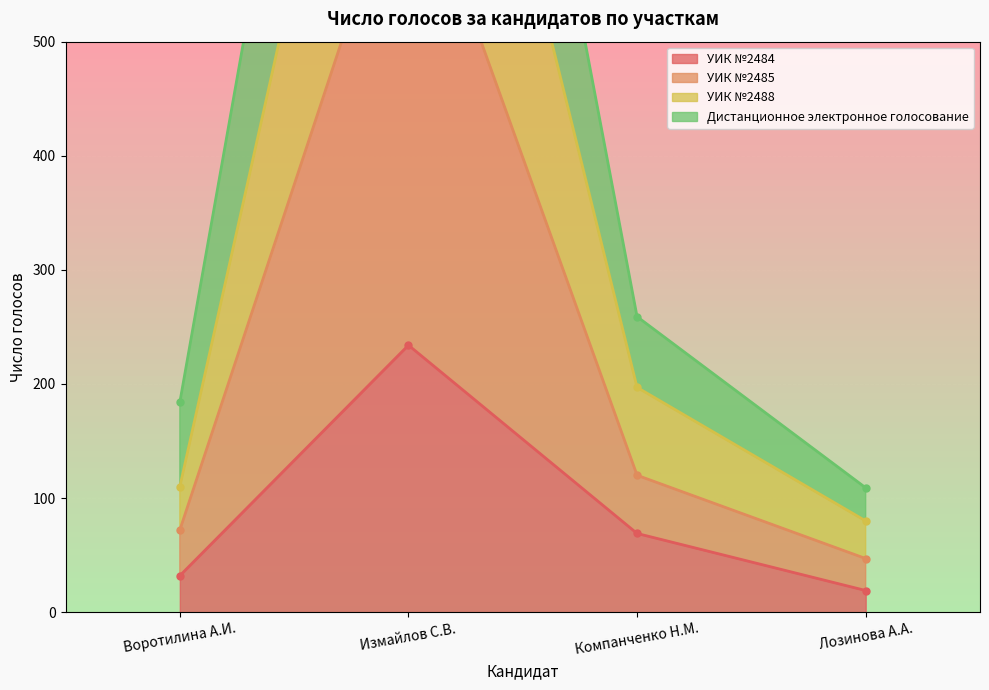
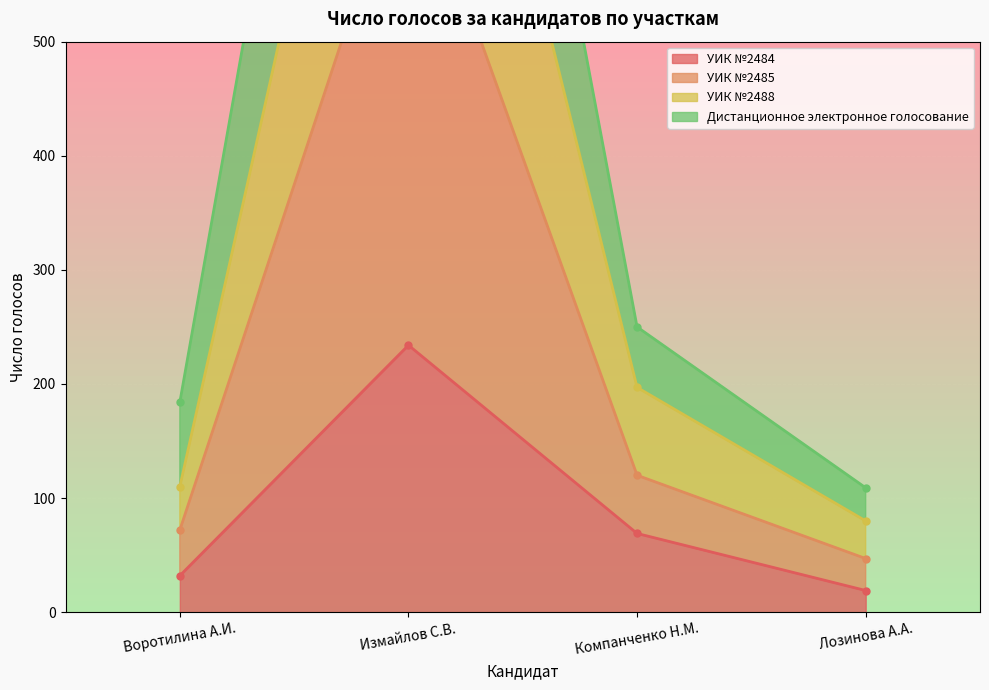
  {
    "Дистанционное электронное голосование": {
      "Воротилина А.И.": 74,
-     "Компанченко Н.М.": 62,
+     "Компанченко Н.М.": 53,
      "Лозинова А.А.": 29
    }
  }
